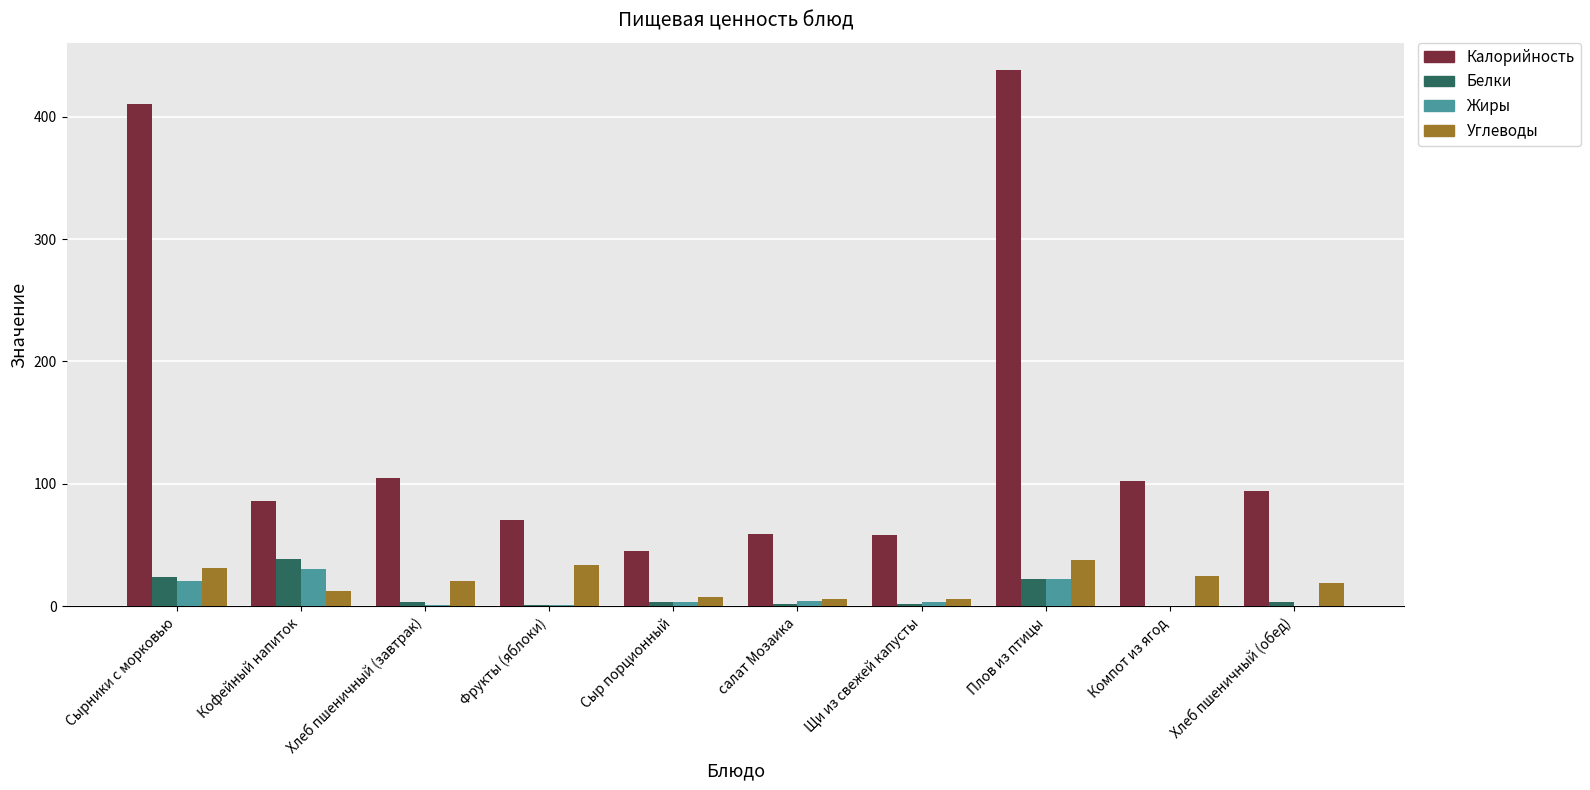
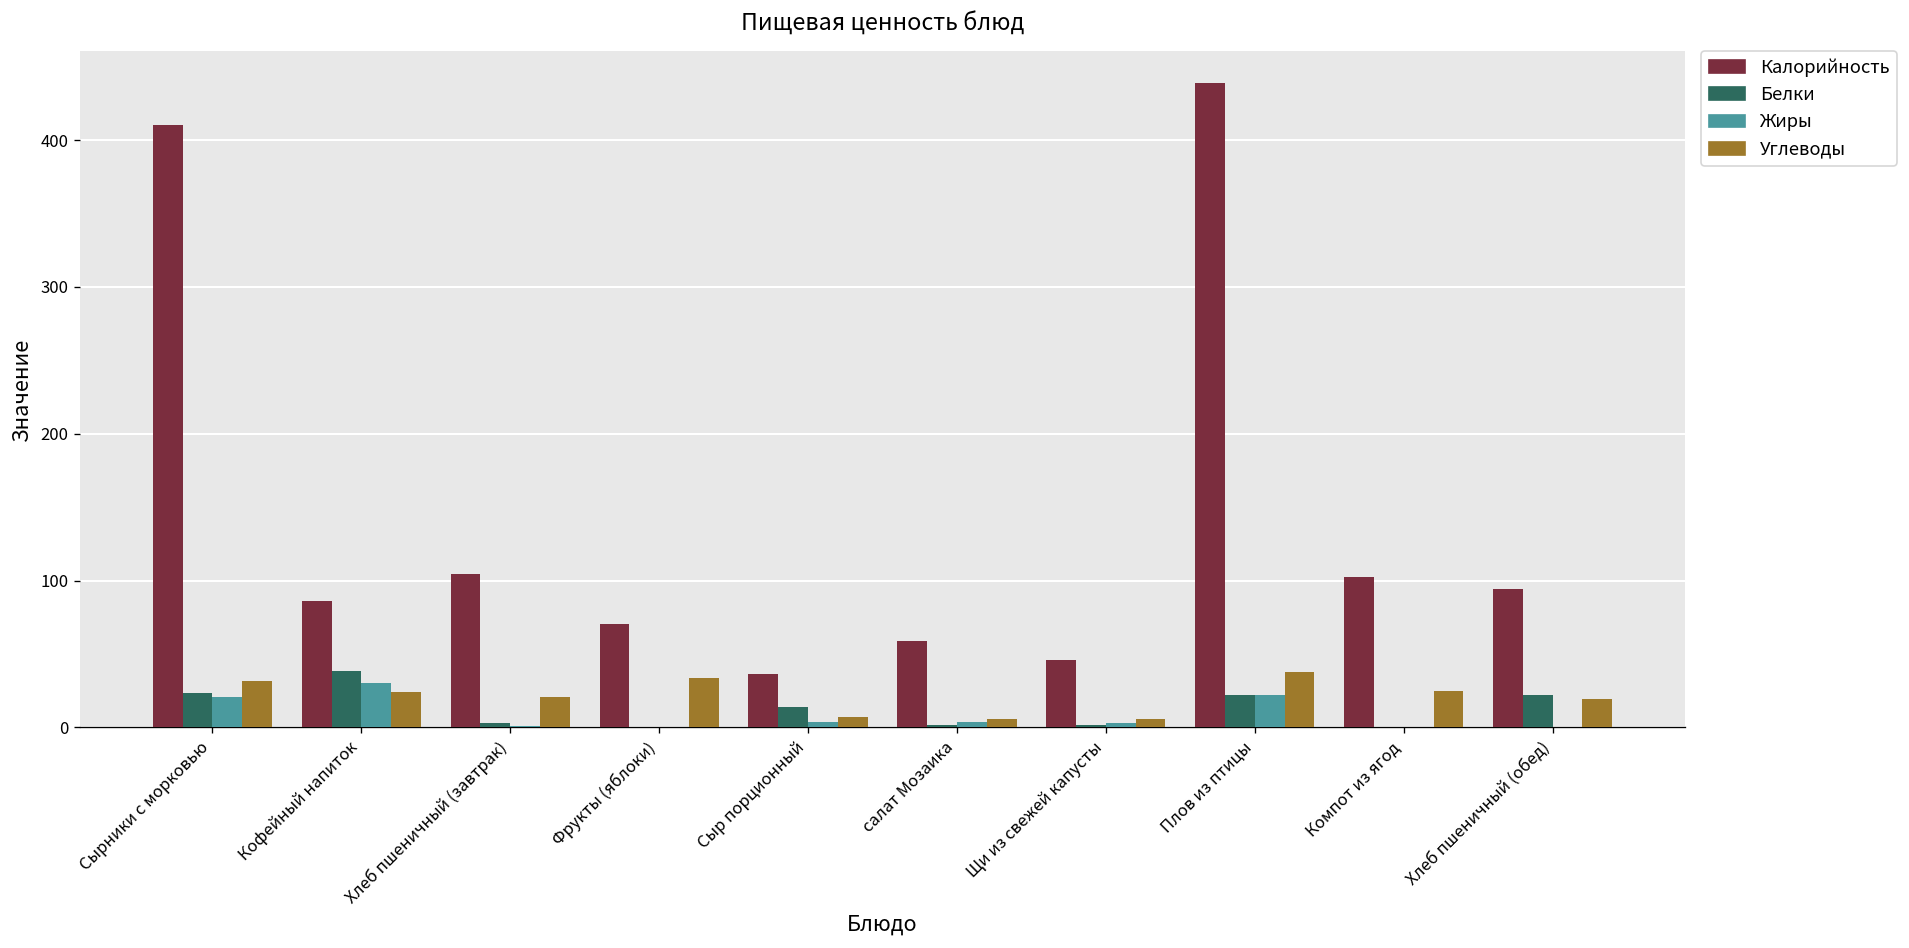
  {
    "Калорийность": {
      "Сырники с морковью": 411,
      "Кофейный напиток": 86,
      "Хлеб пшеничный (завтрак)": 104,
      "Фрукты (яблоки)": 71,
-     "Сыр порционный": 45,
+     "Сыр порционный": 37,
      "салат Мозаика": 59,
-     "Щи из свежей капусты": 58,
+     "Щи из свежей капусты": 46,
      "Плов из птицы": 439,
      "Компот из ягод": 103,
      "Хлеб пшеничный (обед)": 94
    },
    "Белки": {
      "Сырники с морковью": 24,
      "Кофейный напиток": 38,
      "Хлеб пшеничный (завтрак)": 3,
-     "Сыр порционный": 3,
+     "Сыр порционный": 14,
      "Плов из птицы": 22,
-     "Хлеб пшеничный (обед)": 3
+     "Хлеб пшеничный (обед)": 22
    },
    "Жиры": {
      "Сырники с морковью": 21,
      "Кофейный напиток": 31,
      "Сыр порционный": 3,
      "салат Мозаика": 4,
      "Щи из свежей капусты": 3,
      "Плов из птицы": 22
    },
    "Углеводы": {
      "Сырники с морковью": 31,
-     "Кофейный напиток": 12,
+     "Кофейный напиток": 24,
      "Хлеб пшеничный (завтрак)": 21,
      "Фрукты (яблоки)": 34,
      "Сыр порционный": 7,
      "салат Мозаика": 6,
      "Щи из свежей капусты": 6,
      "Плов из птицы": 38,
      "Компот из ягод": 25,
      "Хлеб пшеничный (обед)": 19
    }
  }
